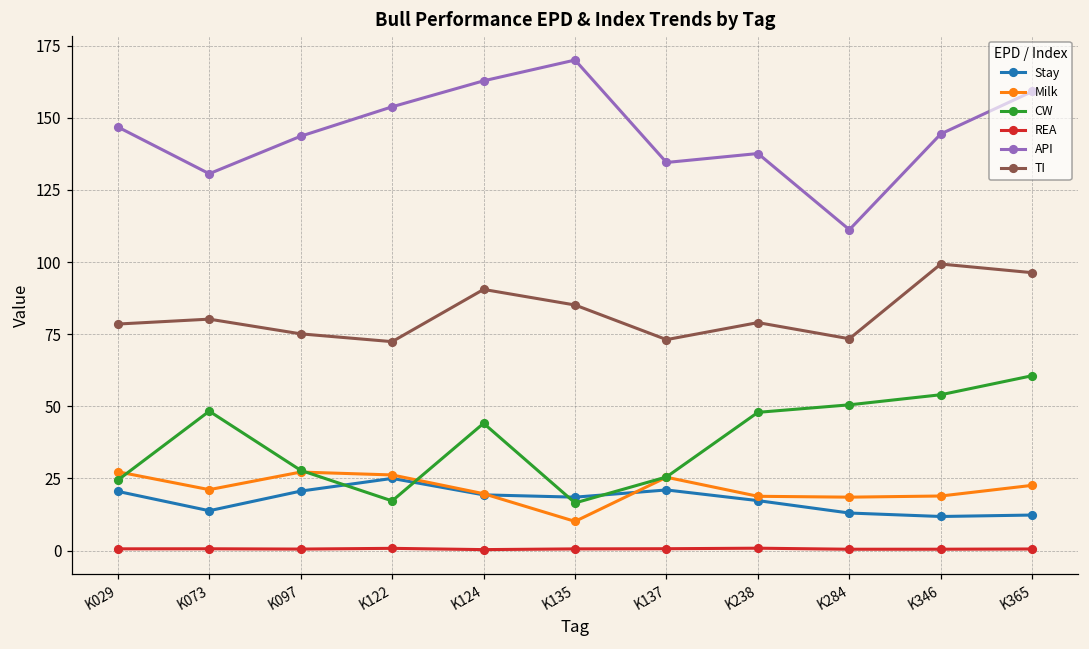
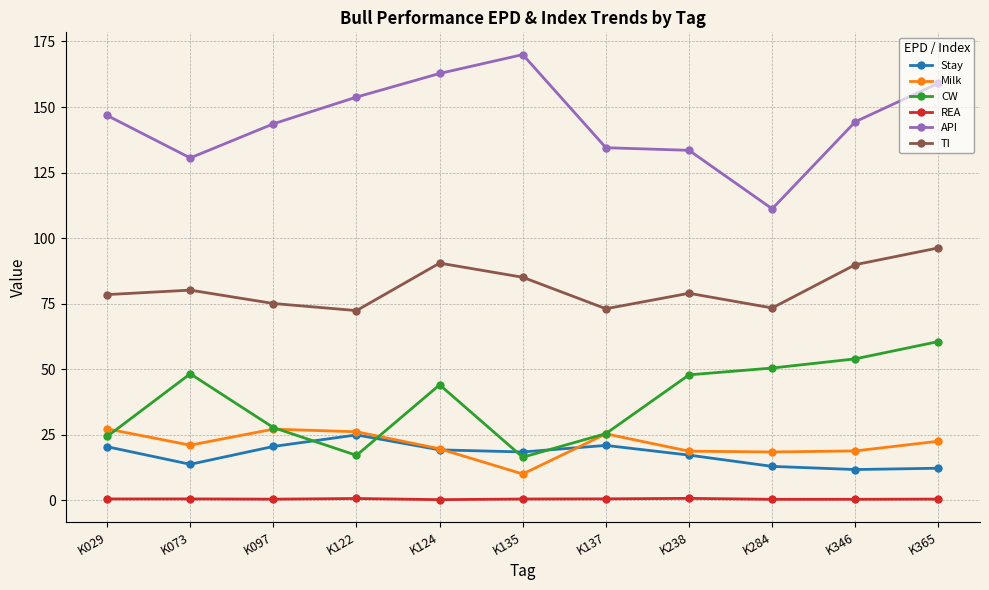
  {
    "Stay": {
      "K029": 21,
      "K073": 14,
      "K097": 21,
      "K122": 25,
      "K135": 19,
      "K137": 21,
      "K238": 17,
      "K284": 13,
      "K346": 12,
      "K365": 12
    },
    "Milk": {
      "K029": 27,
      "K073": 21,
      "K122": 26,
      "K135": 10,
      "K238": 19,
      "K284": 19,
      "K346": 19,
      "K365": 23
    },
    "CW": {
      "K029": 24,
      "K073": 48,
      "K122": 17,
      "K124": 44,
      "K135": 17,
      "K238": 48,
      "K284": 51,
      "K346": 54,
      "K365": 61
    },
    "REA": {
      "K029": 1,
      "K073": 1,
      "K097": 1,
      "K122": 1,
      "K124": 0,
      "K135": 1,
      "K137": 1,
      "K238": 1,
      "K284": 0,
      "K346": 0,
      "K365": 1
    },
    "API": {
      "K029": 147,
      "K073": 131,
      "K097": 144,
      "K122": 154,
      "K124": 163,
      "K135": 170,
      "K137": 135,
-     "K238": 138,
+     "K238": 134,
      "K284": 111,
      "K346": 144
    },
    "TI": {
      "K029": 79,
      "K073": 80,
      "K097": 75,
      "K122": 72,
      "K124": 91,
      "K135": 85,
      "K137": 73,
      "K238": 79,
      "K284": 73,
-     "K346": 99,
+     "K346": 90,
      "K365": 96
    }
  }
